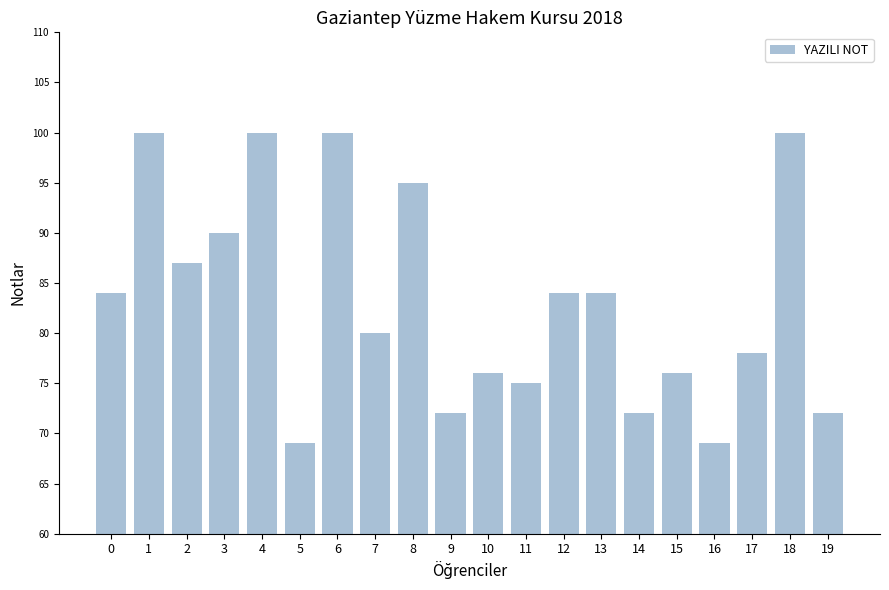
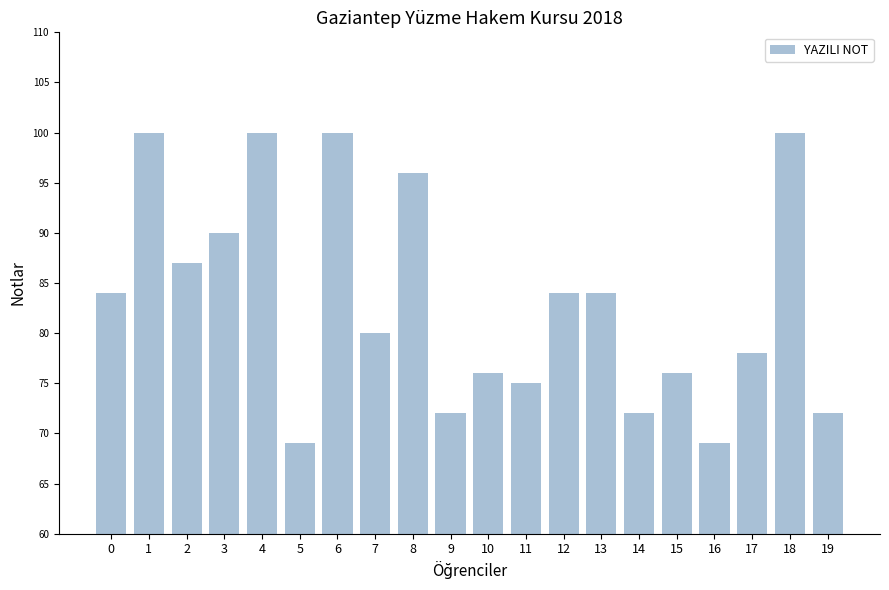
  {
    "0": 84,
    "1": 100,
    "2": 87,
    "3": 90,
    "4": 100,
    "5": 69,
    "6": 100,
    "7": 80,
-   "8": 95,
+   "8": 96,
    "9": 72,
    "10": 76,
    "11": 75,
    "12": 84,
    "13": 84,
    "14": 72,
    "15": 76,
    "16": 69,
    "17": 78,
    "18": 100,
    "19": 72
  }
